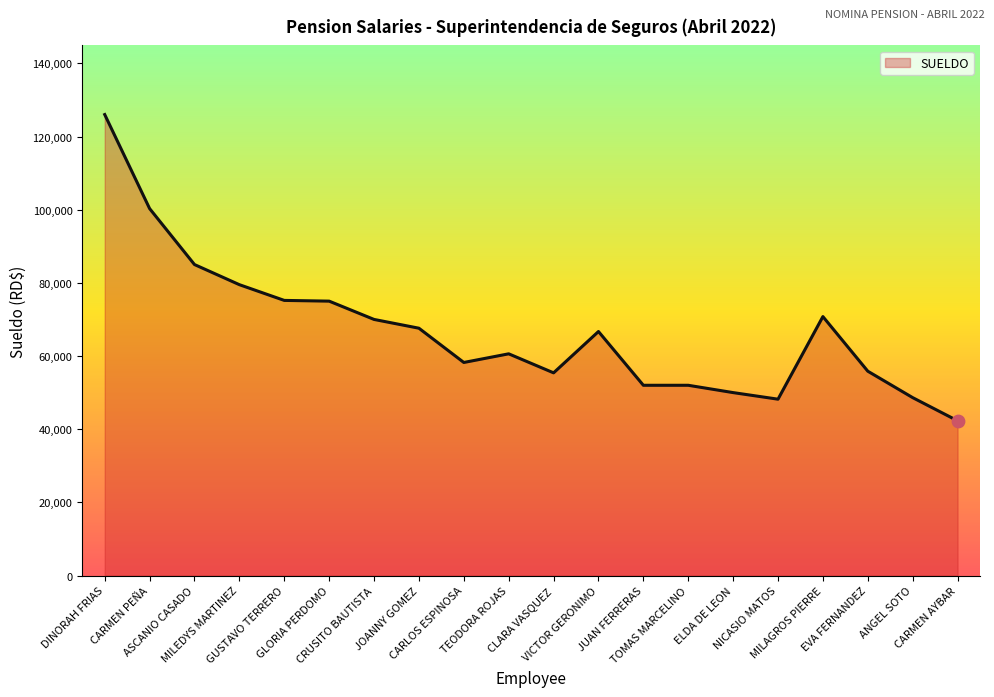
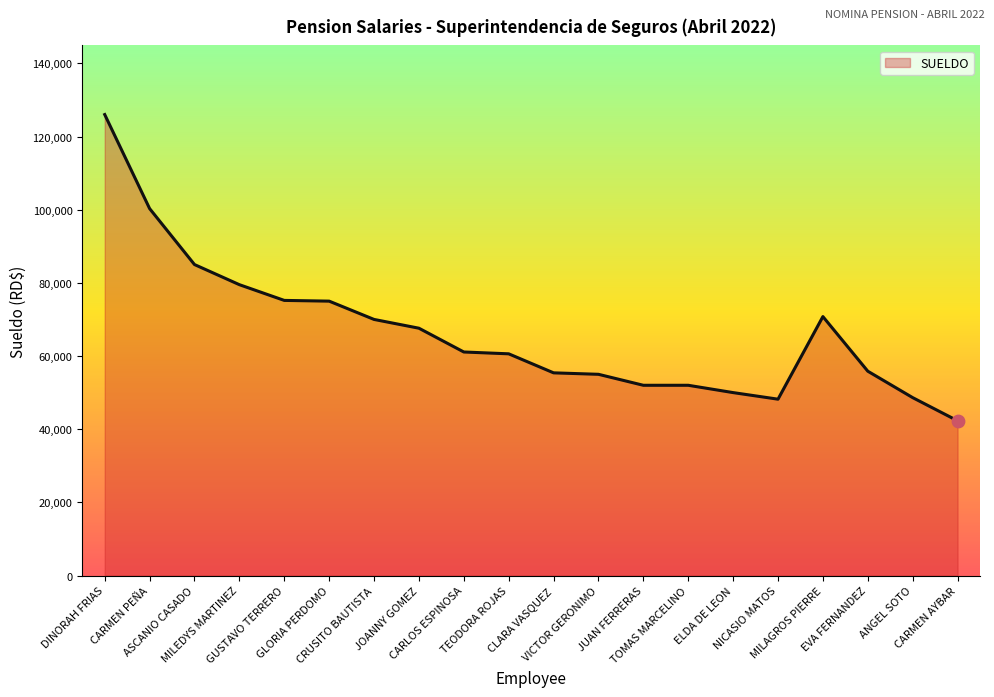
  {
    "SUELDO": {
      "DINORAH FRIAS": "126,000",
      "CARMEN PEÑA": "100,000",
      "ASCANIO CASADO": "85,000",
      "MILEDYS MARTINEZ": "80,000",
      "GUSTAVO TERRERO": "75,000",
      "GLORIA PERDOMO": "75,000",
      "CRUSITO BAUTISTA": "70,000",
      "JOANNY GOMEZ": "68,000",
-     "CARLOS ESPINOSA": "58,000",
+     "CARLOS ESPINOSA": "61,000",
      "TEODORA ROJAS": "61,000",
      "CLARA VASQUEZ": "55,000",
-     "VICTOR GERONIMO": "67,000",
+     "VICTOR GERONIMO": "55,000",
      "JUAN FERRERAS": "52,000",
      "TOMAS MARCELINO": "52,000",
      "ELDA DE LEON": "50,000",
      "NICASIO MATOS": "48,000",
      "MILAGROS PIERRE": "71,000",
      "EVA FERNANDEZ": "56,000",
      "ANGEL SOTO": "49,000"
    }
  }
